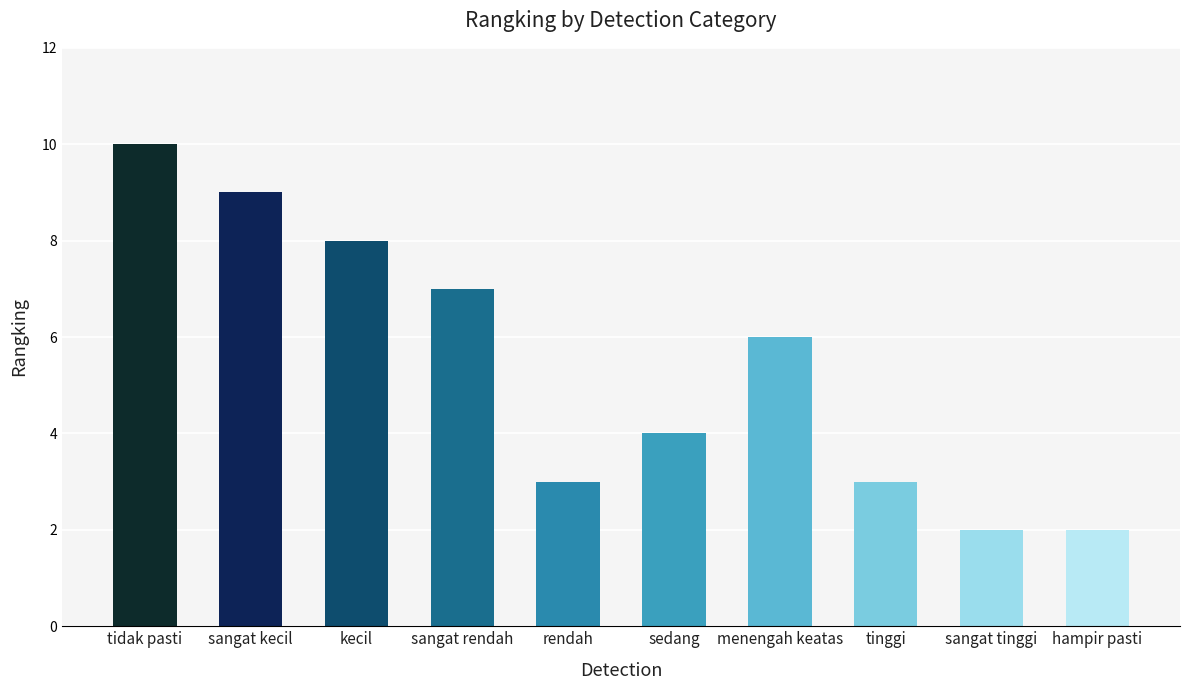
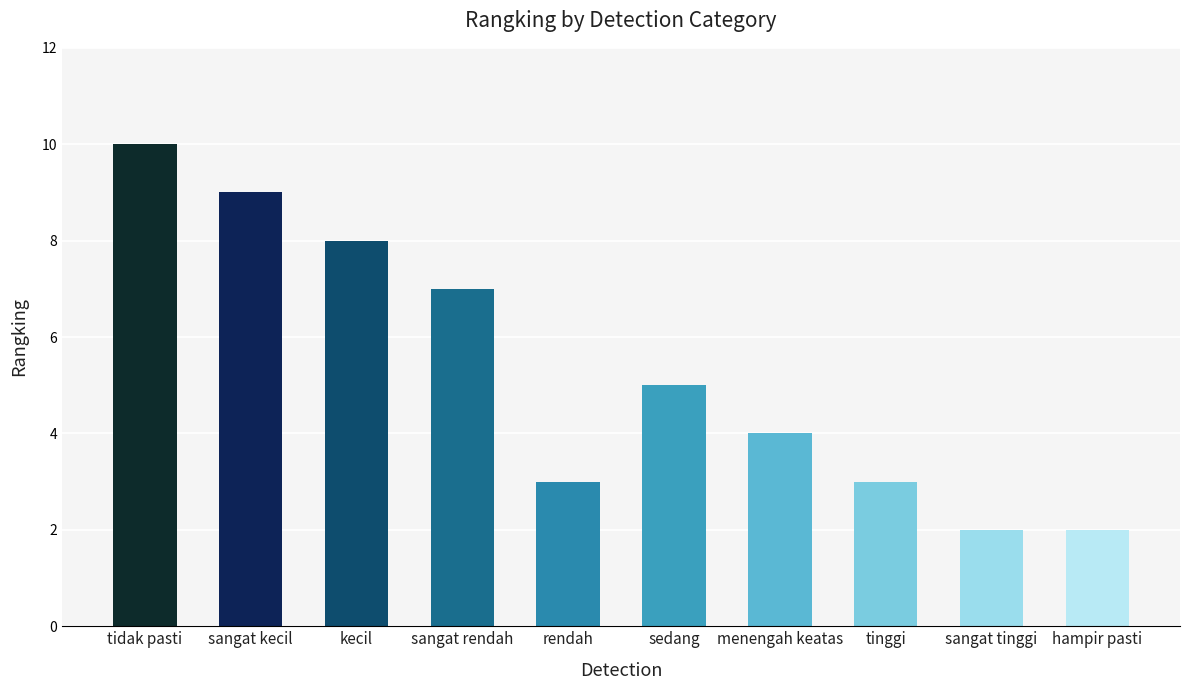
  {
    "tidak pasti": 10,
    "sangat kecil": 9,
    "kecil": 8,
    "sangat rendah": 7,
    "rendah": 3,
-   "sedang": 4,
-   "menengah keatas": 6,
+   "sedang": 5,
+   "menengah keatas": 4,
    "tinggi": 3,
    "sangat tinggi": 2,
    "hampir pasti": 2
  }
